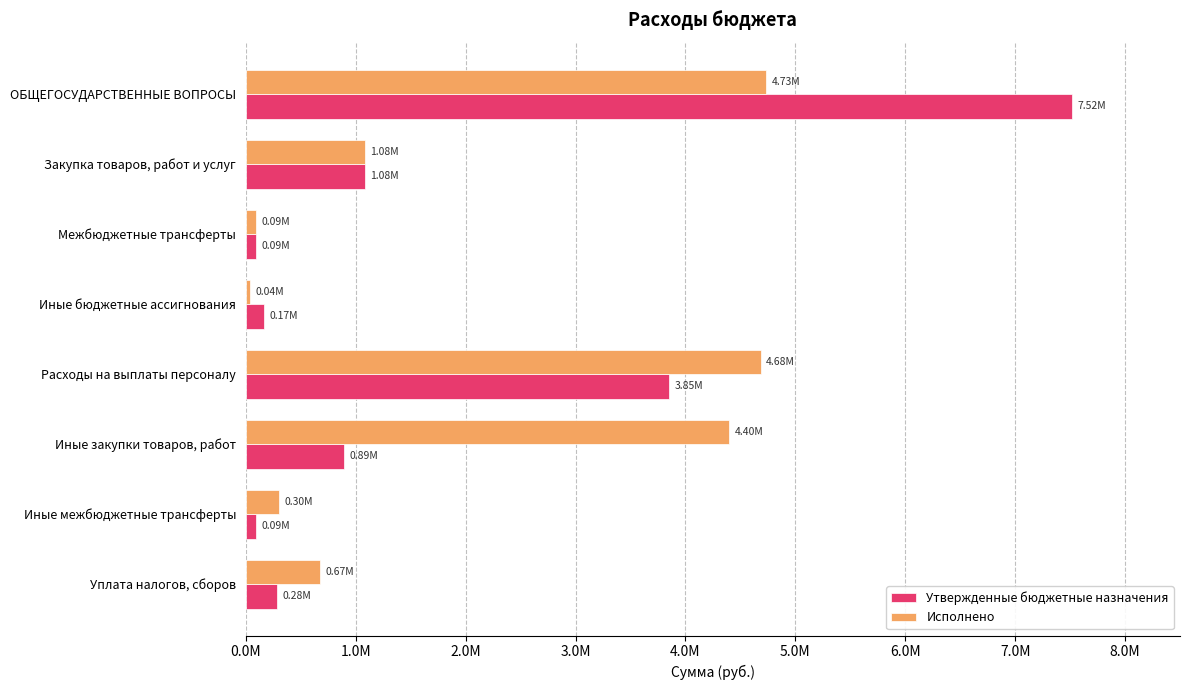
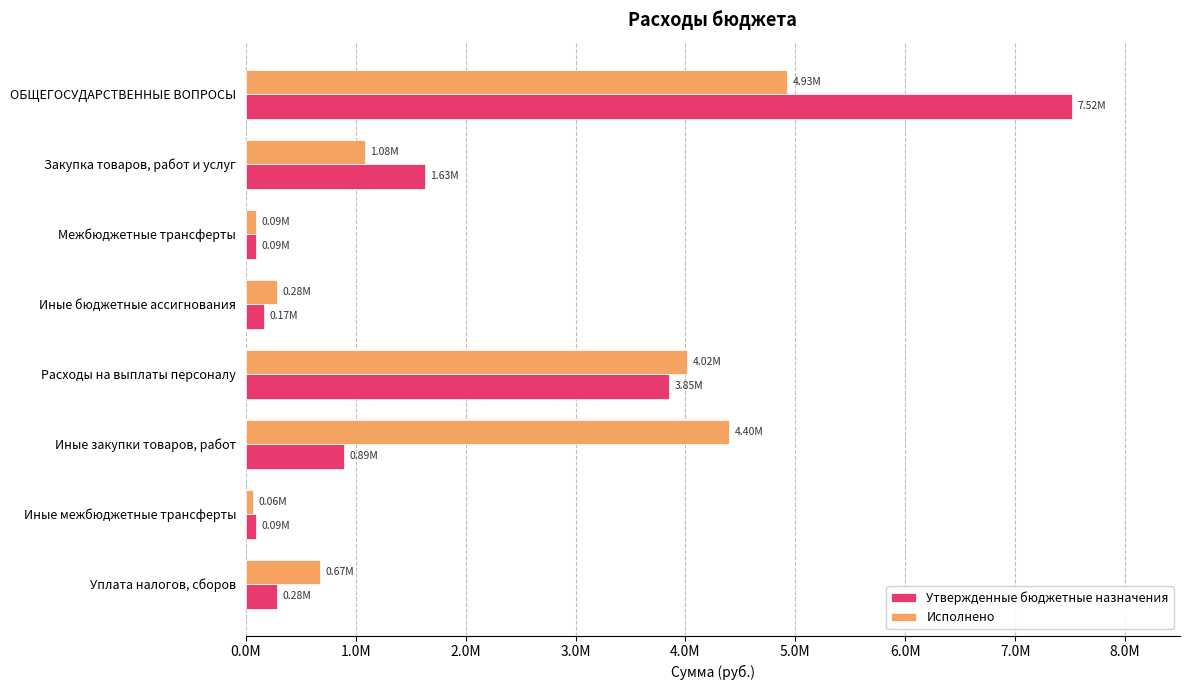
  {
    "Утвержденные бюджетные назначения": {
      "ОБЩЕГОСУДАРСТВЕННЫЕ ВОПРОСЫ": "7.52M",
-     "Закупка товаров, работ и услуг": "1.08M",
+     "Закупка товаров, работ и услуг": "1.63M",
      "Межбюджетные трансферты": "0.09M",
      "Иные бюджетные ассигнования": "0.17M",
      "Расходы на выплаты персоналу": "3.85M",
      "Иные закупки товаров, работ": "0.89M",
      "Иные межбюджетные трансферты": "0.09M",
      "Уплата налогов, сборов": "0.28M"
    },
    "Исполнено": {
-     "ОБЩЕГОСУДАРСТВЕННЫЕ ВОПРОСЫ": "4.73M",
+     "ОБЩЕГОСУДАРСТВЕННЫЕ ВОПРОСЫ": "4.93M",
      "Закупка товаров, работ и услуг": "1.08M",
      "Межбюджетные трансферты": "0.09M",
-     "Иные бюджетные ассигнования": "0.04M",
-     "Расходы на выплаты персоналу": "4.68M",
+     "Иные бюджетные ассигнования": "0.28M",
+     "Расходы на выплаты персоналу": "4.02M",
      "Иные закупки товаров, работ": "4.40M",
-     "Иные межбюджетные трансферты": "0.30M",
+     "Иные межбюджетные трансферты": "0.06M",
      "Уплата налогов, сборов": "0.67M"
    }
  }
